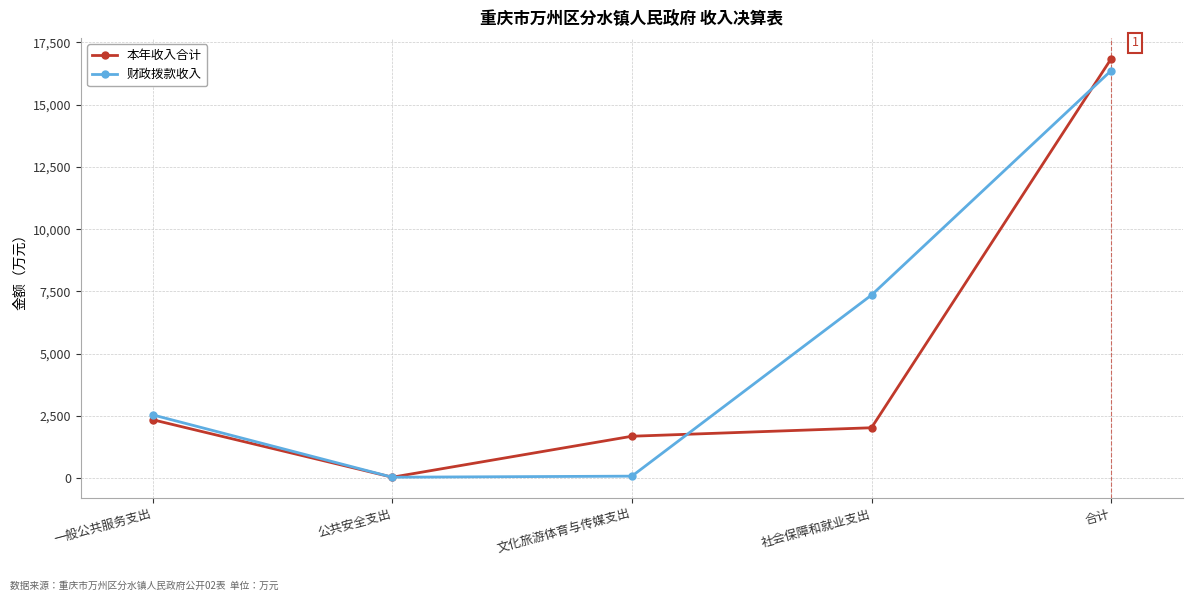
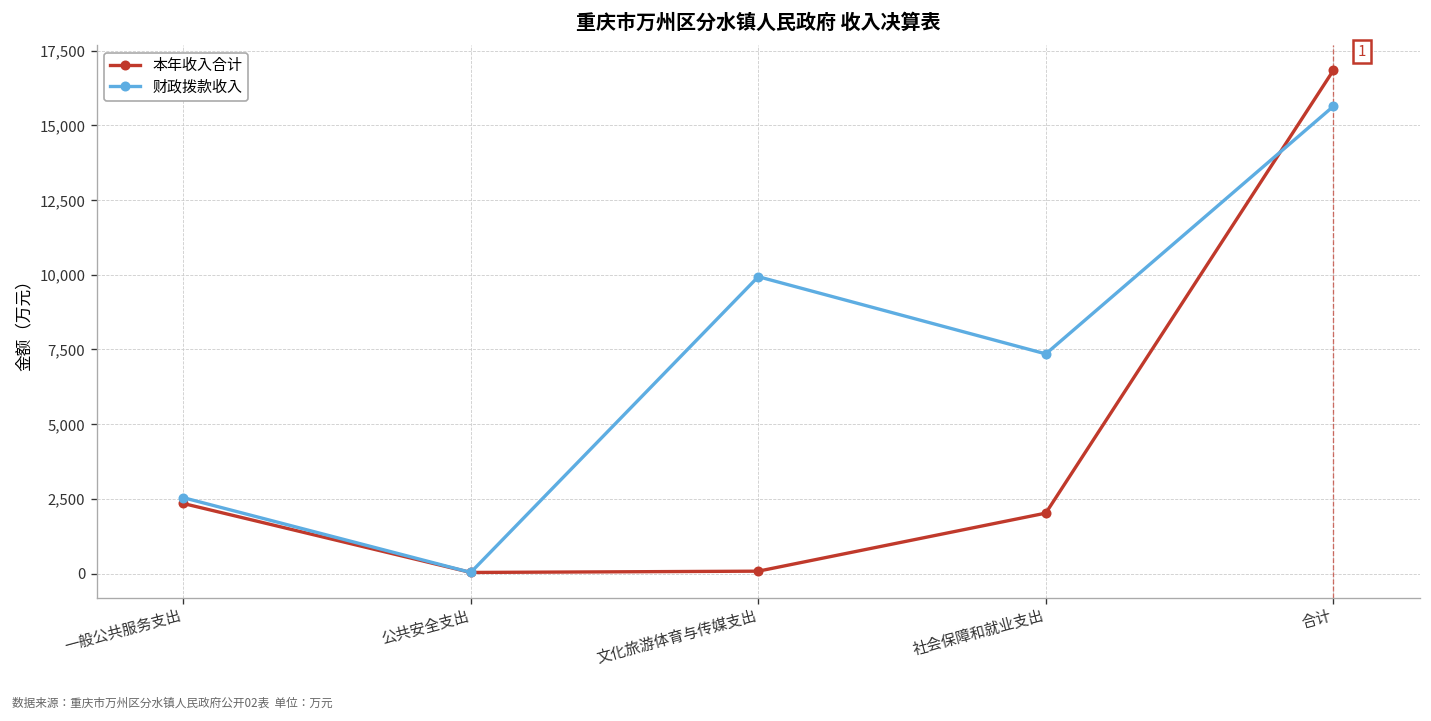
  {
    "本年收入合计": {
      "一般公共服务支出": "2,300",
-     "文化旅游体育与传媒支出": "1,700",
+     "文化旅游体育与传媒支出": "100",
      "社会保障和就业支出": "2,000"
    },
    "财政拨款收入": {
      "一般公共服务支出": "2,500",
-     "文化旅游体育与传媒支出": "100",
+     "文化旅游体育与传媒支出": "9,900",
      "社会保障和就业支出": "7,400",
-     "合计": "16,400"
+     "合计": "15,600"
    }
  }
